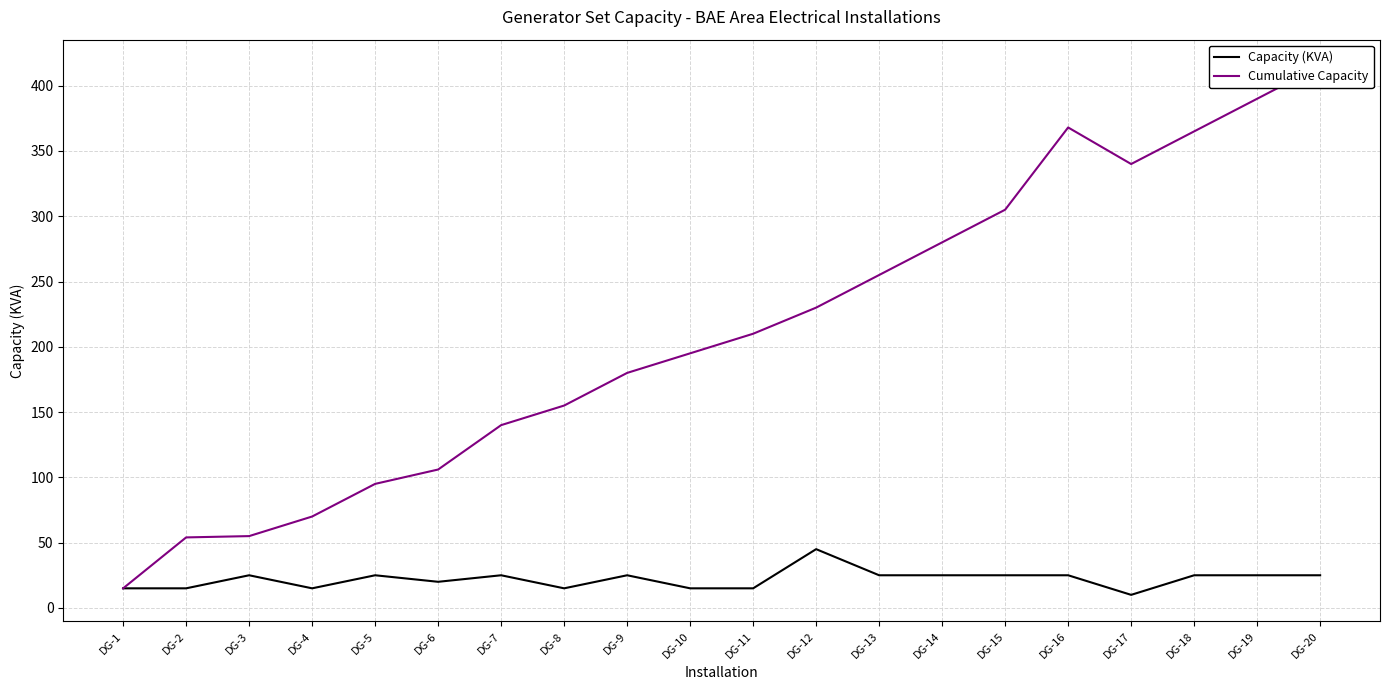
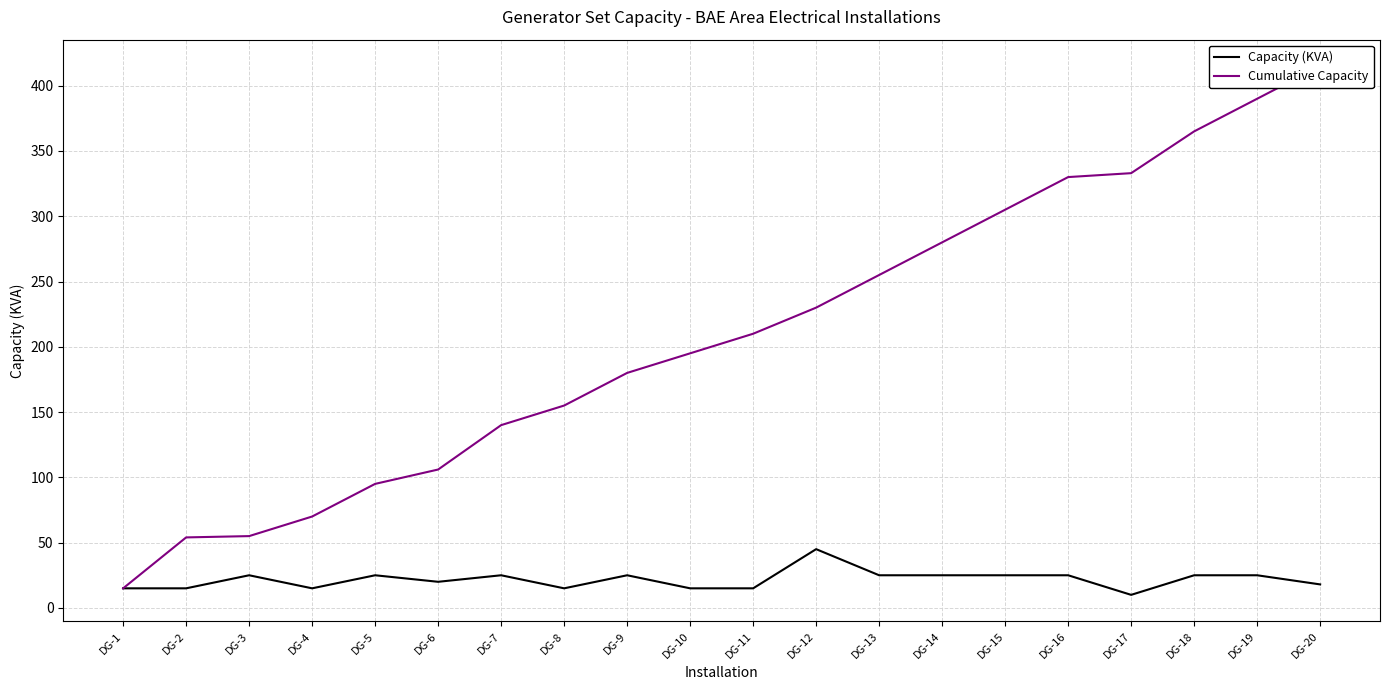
  {
    "Capacity (KVA)": {
      "DG-2": 15,
      "DG-3": 25,
      "DG-4": 15,
      "DG-5": 25,
      "DG-6": 20,
      "DG-7": 25,
      "DG-8": 15,
      "DG-9": 25,
      "DG-10": 15,
      "DG-11": 15,
      "DG-12": 45,
      "DG-13": 25,
      "DG-14": 25,
      "DG-15": 25,
      "DG-16": 25,
      "DG-17": 10,
      "DG-18": 25,
      "DG-19": 25,
-     "DG-20": 25
+     "DG-20": 18
    },
    "Cumulative Capacity": {
      "DG-2": 54,
      "DG-3": 55,
      "DG-4": 70,
      "DG-5": 95,
      "DG-6": 106,
      "DG-7": 140,
      "DG-8": 155,
      "DG-9": 180,
      "DG-10": 195,
      "DG-11": 210,
      "DG-12": 230,
      "DG-13": 255,
      "DG-14": 280,
      "DG-15": 305,
-     "DG-16": 368,
-     "DG-17": 340,
+     "DG-16": 330,
+     "DG-17": 333,
      "DG-18": 365,
      "DG-19": 390
    }
  }
